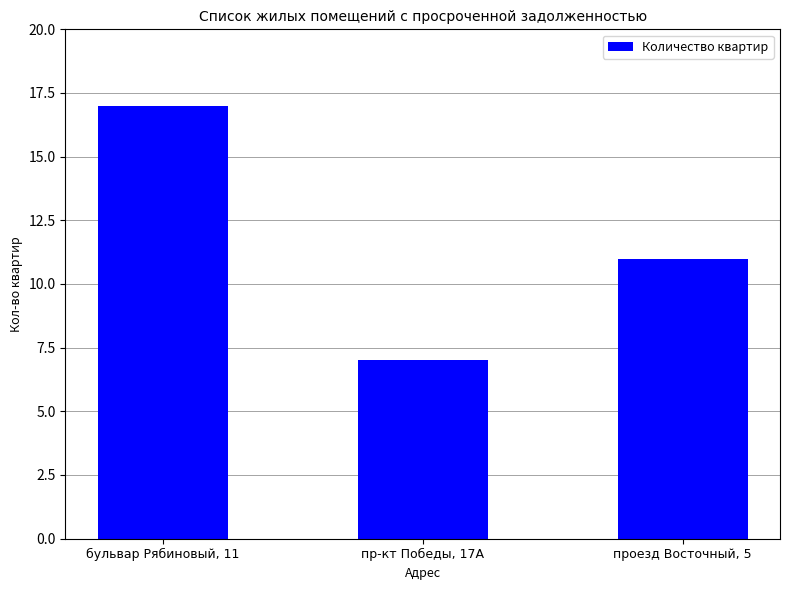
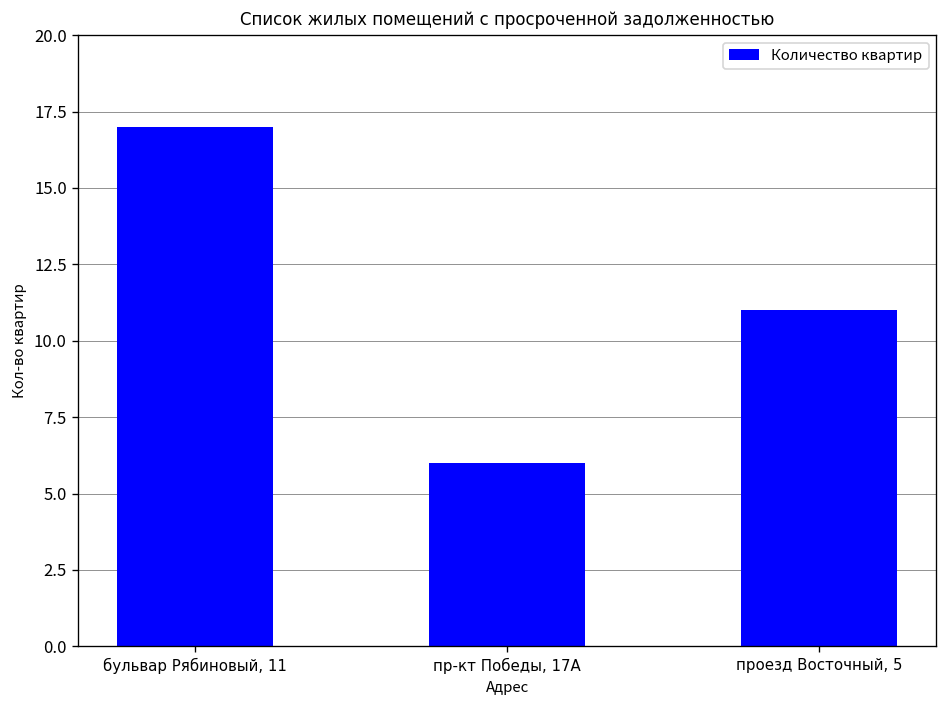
  {
    "бульвар Рябиновый, 11": 17,
-   "пр-кт Победы, 17А": 7,
+   "пр-кт Победы, 17А": 6,
    "проезд Восточный, 5": 11
  }
